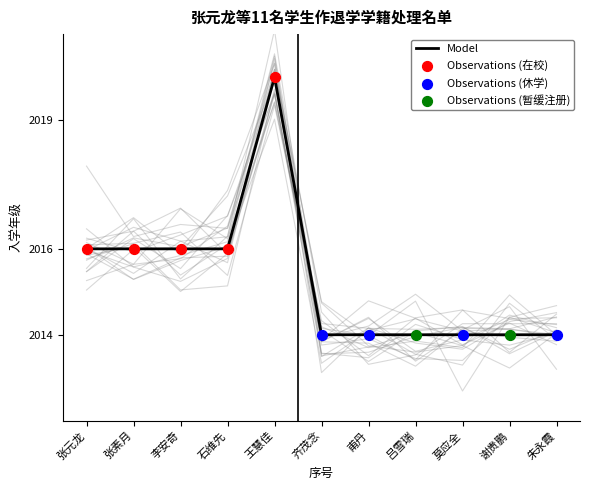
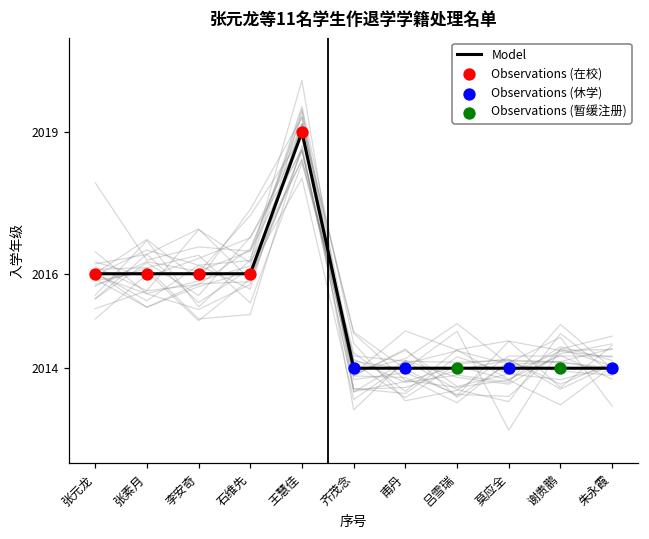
  {
    "Model": {
-     "王慧佳": 2020
+     "王慧佳": 2019
    }
  }
